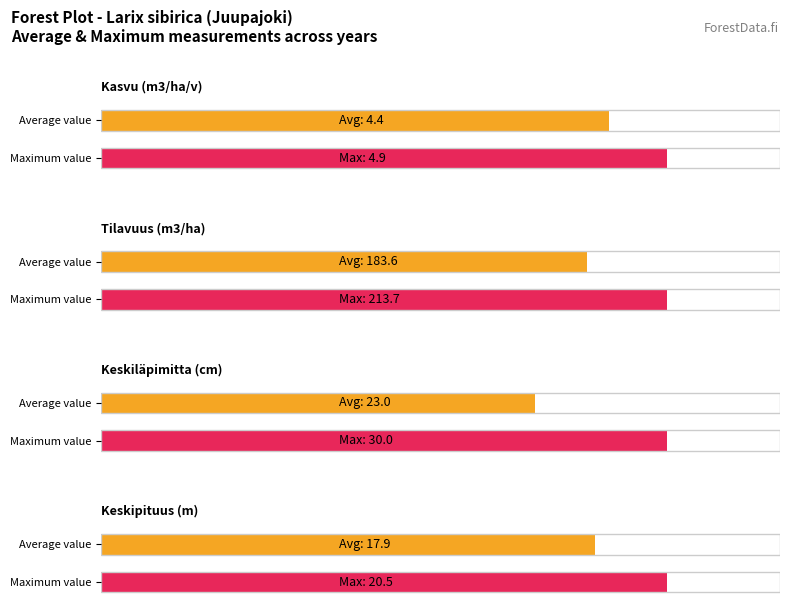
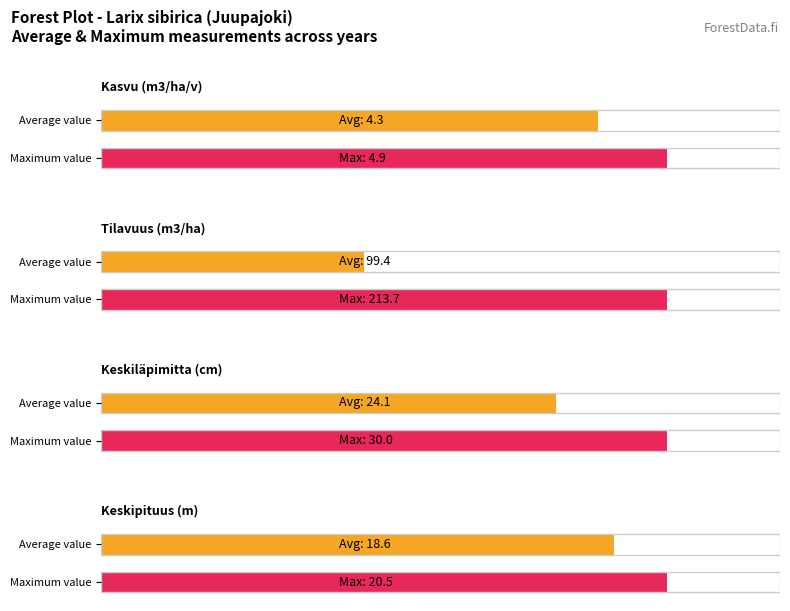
  {
    "Kasvu (m3/ha/v)": {
-     "Average value": 4.4,
+     "Average value": 4.3,
      "Maximum value": 4.9
    },
    "Tilavuus (m3/ha)": {
-     "Average value": 183.6,
+     "Average value": 99.4,
      "Maximum value": 213.7
    },
    "Keskiläpimitta (cm)": {
-     "Average value": 23.0,
+     "Average value": 24.1,
      "Maximum value": 30.0
    },
    "Keskipituus (m)": {
-     "Average value": 17.9,
+     "Average value": 18.6,
      "Maximum value": 20.5
    }
  }
